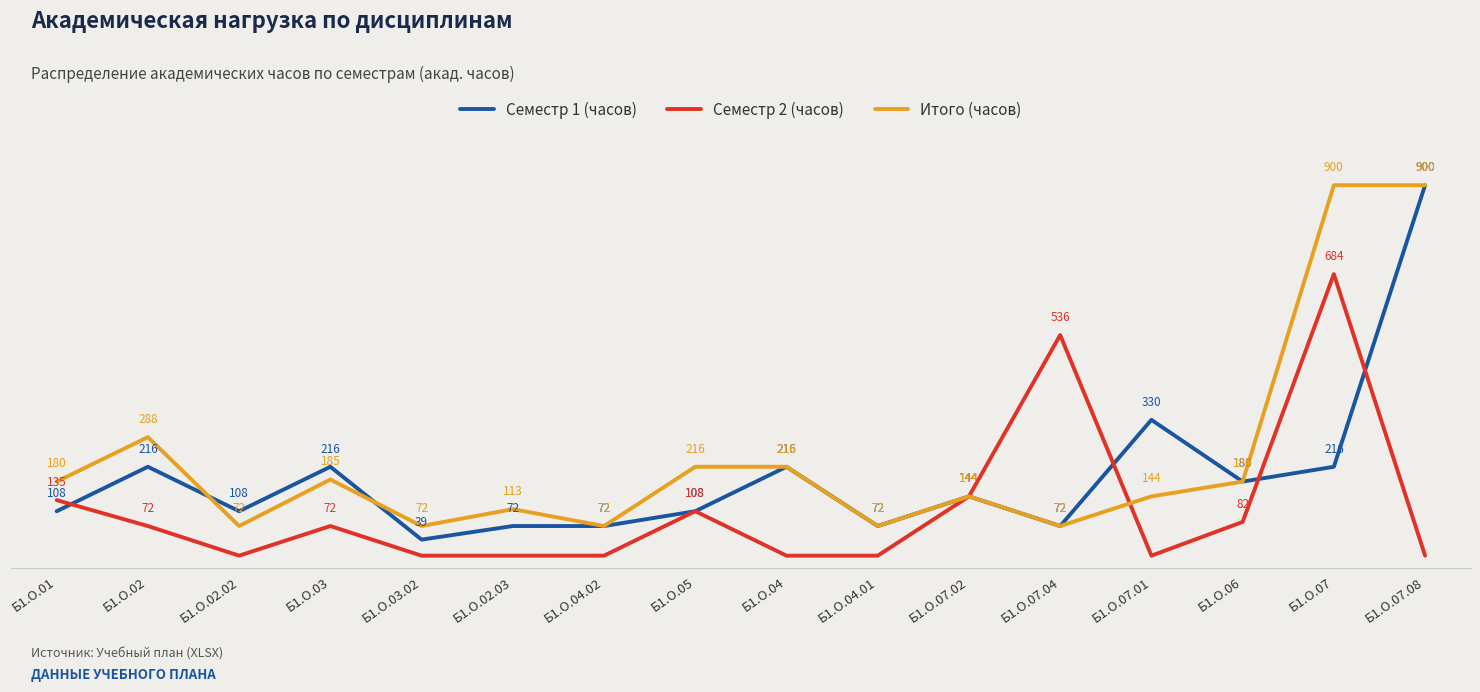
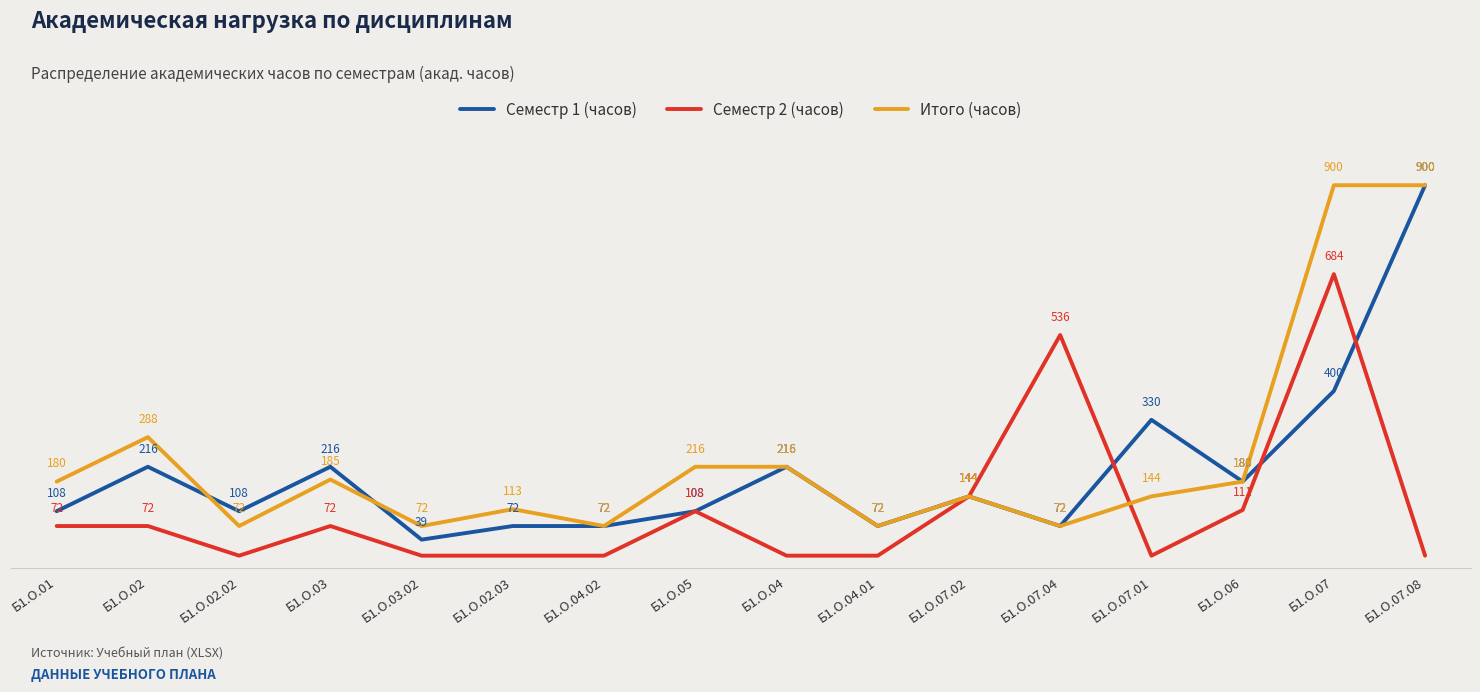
  {
    "Семестр 1 (часов)": {
      "Б1.О.01": 108,
      "Б1.О.02": 216,
      "Б1.О.02.02": 108,
      "Б1.О.03": 216,
      "Б1.О.07.01": 330,
-     "Б1.О.07": 216
+     "Б1.О.07": 400
    },
    "Семестр 2 (часов)": {
-     "Б1.О.01": 135,
+     "Б1.О.01": 72,
      "Б1.О.02": 72,
      "Б1.О.03": 72,
      "Б1.О.07.04": 536,
-     "Б1.О.06": 82,
+     "Б1.О.06": 111,
      "Б1.О.07": 684
    },
    "Итого (часов)": {
      "Б1.О.01": 180,
      "Б1.О.02": 288,
      "Б1.О.03.02": 72,
      "Б1.О.02.03": 113,
      "Б1.О.05": 216,
      "Б1.О.07.01": 144,
      "Б1.О.07": 900
    }
  }
